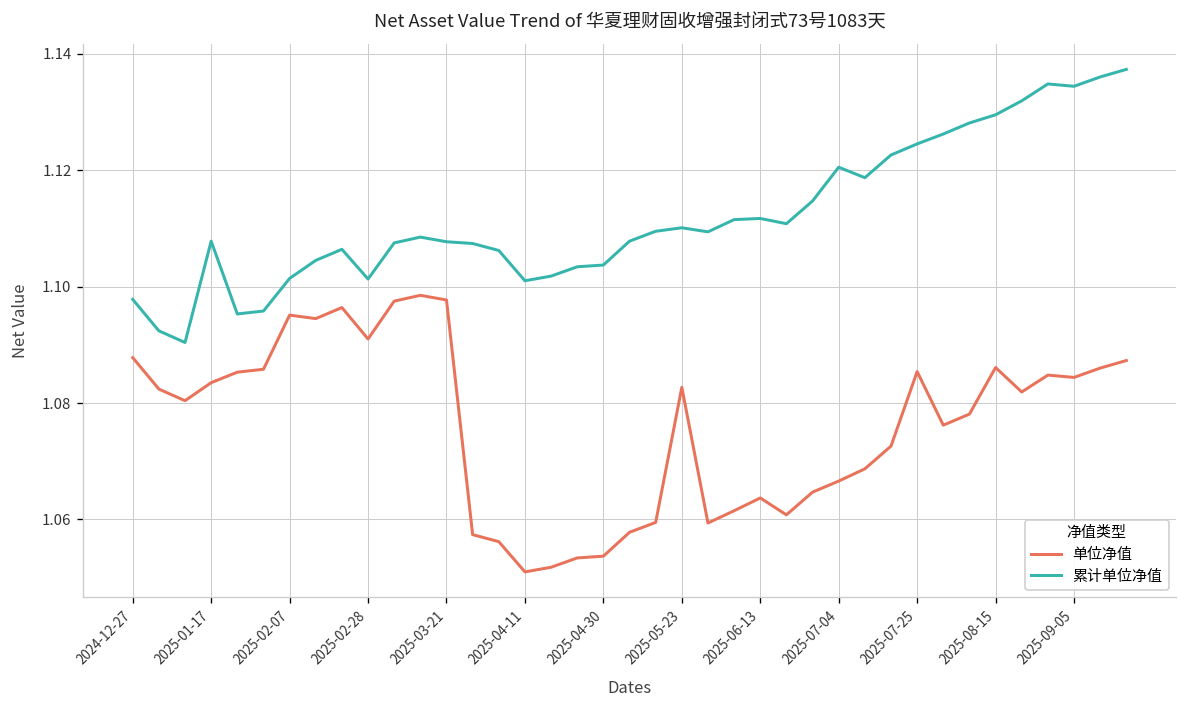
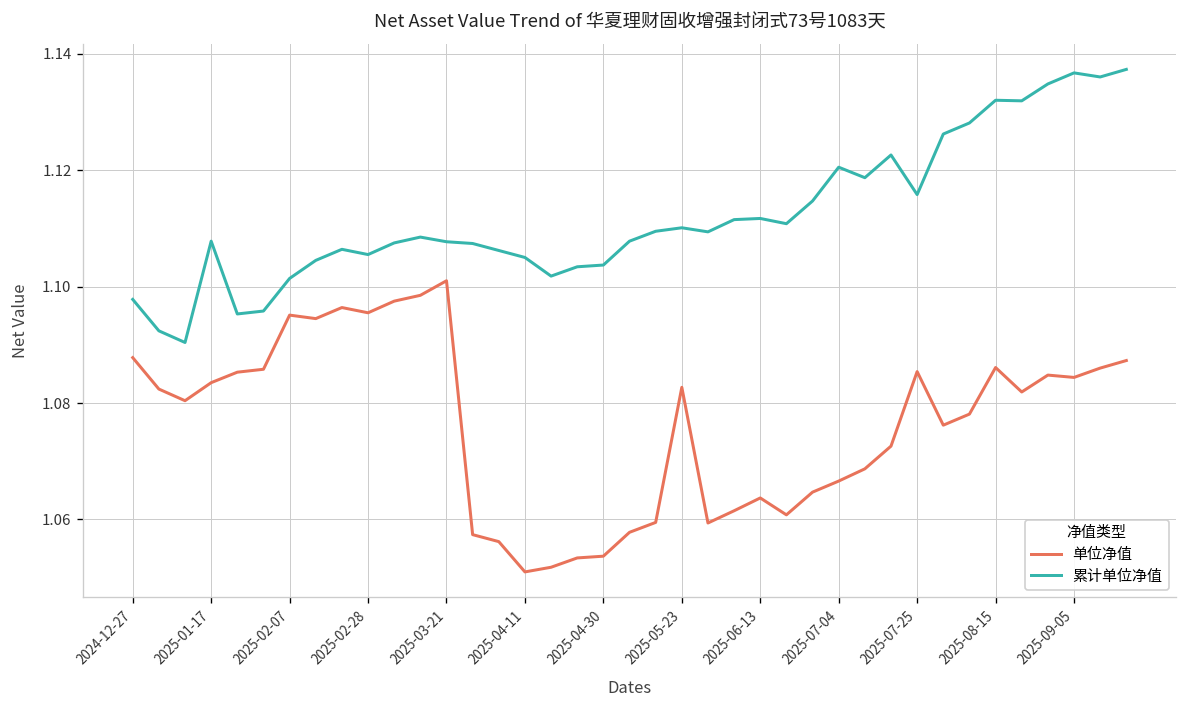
  {
    "单位净值": {
      "2024-12-27": 1.088,
      "2025-01-17": 1.084,
      "2025-02-07": 1.095,
-     "2025-02-28": 1.091,
-     "2025-03-21": 1.098,
+     "2025-02-28": 1.096,
+     "2025-03-21": 1.101,
      "2025-04-11": 1.051,
      "2025-04-30": 1.054,
      "2025-05-23": 1.083,
      "2025-06-13": 1.064,
      "2025-07-04": 1.067,
      "2025-07-25": 1.085,
      "2025-08-15": 1.086,
      "2025-09-05": 1.084
    },
    "累计单位净值": {
      "2024-12-27": 1.098,
      "2025-01-17": 1.108,
      "2025-02-07": 1.101,
-     "2025-02-28": 1.101,
+     "2025-02-28": 1.106,
      "2025-03-21": 1.108,
-     "2025-04-11": 1.101,
+     "2025-04-11": 1.105,
      "2025-04-30": 1.104,
      "2025-05-23": 1.110,
      "2025-06-13": 1.112,
      "2025-07-04": 1.121,
-     "2025-07-25": 1.125,
-     "2025-08-15": 1.130,
-     "2025-09-05": 1.134
+     "2025-07-25": 1.116,
+     "2025-08-15": 1.132,
+     "2025-09-05": 1.137
    }
  }
